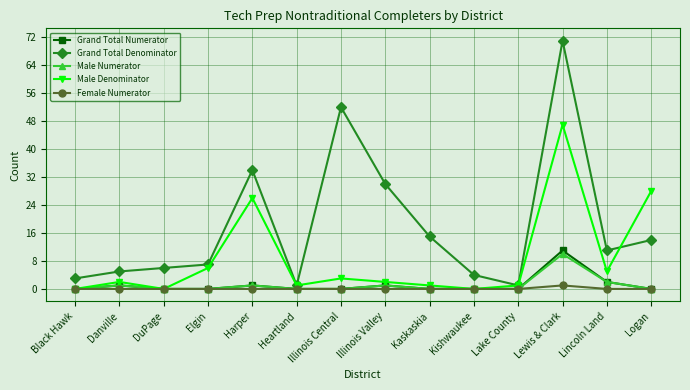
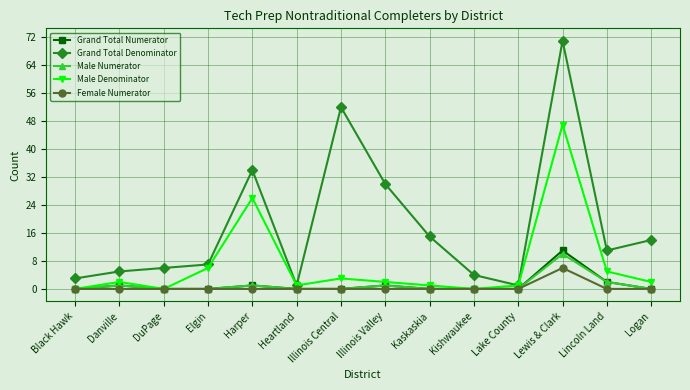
  {
    "Grand Total Numerator": {
      "Lewis & Clark": 11
    },
    "Grand Total Denominator": {
      "Black Hawk": 3,
      "Danville": 5,
      "DuPage": 6,
      "Elgin": 7,
      "Harper": 34,
      "Illinois Central": 52,
      "Illinois Valley": 30,
      "Kaskaskia": 15,
      "Kishwaukee": 4,
      "Lewis & Clark": 71,
      "Lincoln Land": 11,
      "Logan": 14
    },
    "Male Numerator": {
      "Lewis & Clark": 10
    },
    "Male Denominator": {
      "Danville": 2,
      "Elgin": 6,
      "Harper": 26,
      "Illinois Central": 3,
      "Illinois Valley": 2,
      "Kaskaskia": 1,
      "Lewis & Clark": 47,
      "Lincoln Land": 5,
-     "Logan": 28
+     "Logan": 2
    },
    "Female Numerator": {
      "Danville": 0,
      "Harper": 0,
      "Illinois Valley": 0,
-     "Lewis & Clark": 1,
+     "Lewis & Clark": 6,
      "Lincoln Land": 0
    }
  }
